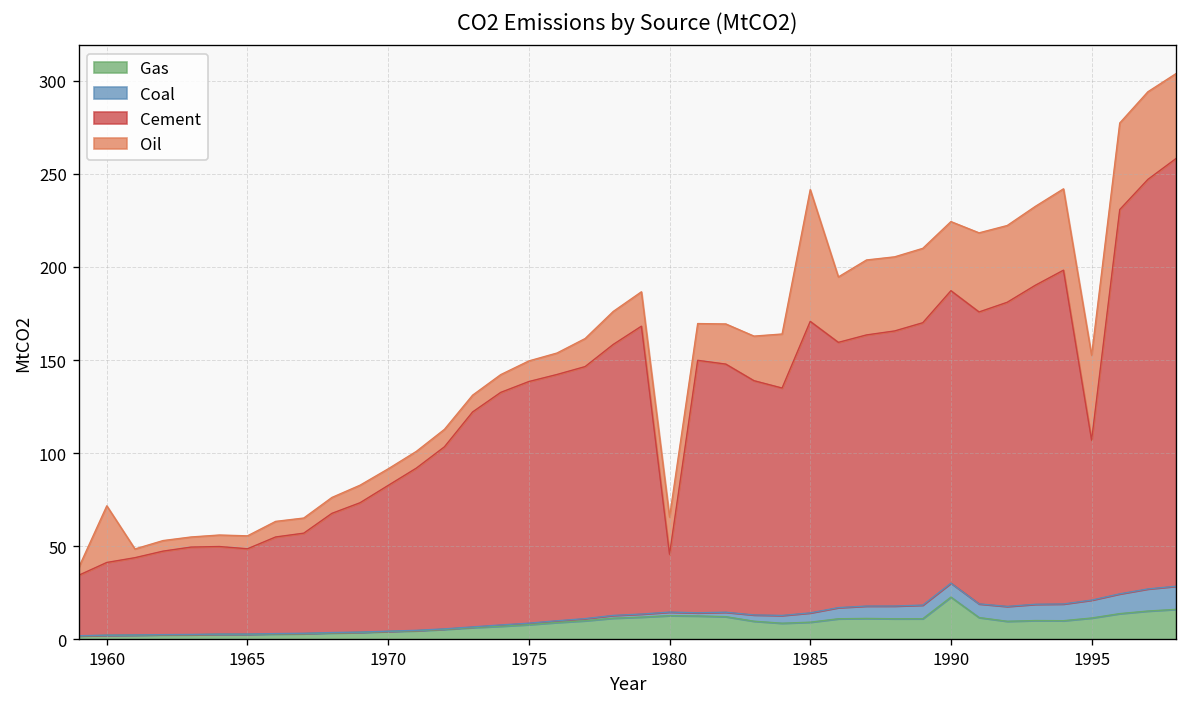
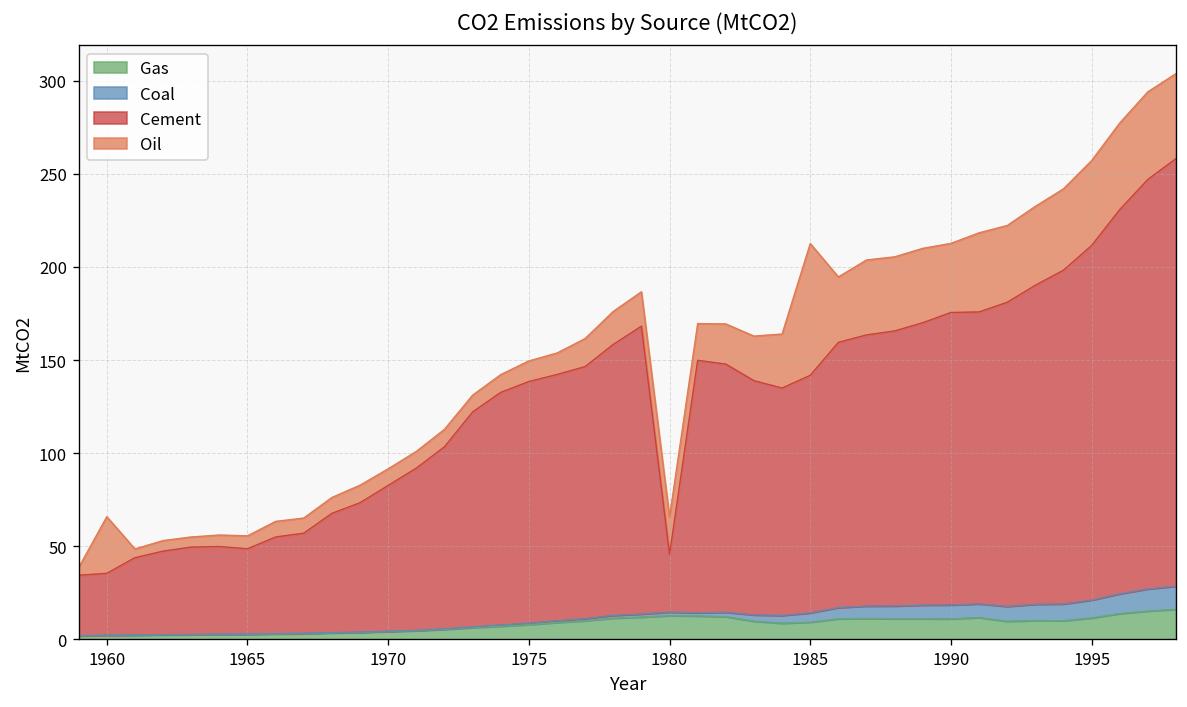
  {
    "Gas": {
      "1980": 13,
      "1985": 9,
-     "1990": 23,
+     "1990": 11,
      "1995": 12
    },
    "Coal": {
      "1980": 2,
      "1985": 5,
      "1990": 7,
      "1995": 10
    },
    "Cement": {
-     "1960": 39,
+     "1960": 33,
      "1965": 46,
      "1970": 78,
      "1975": 130,
      "1980": 31,
-     "1985": 156,
+     "1985": 128,
      "1990": 157,
-     "1995": 86
+     "1995": 190
    },
    "Oil": {
      "1960": 30,
      "1965": 7,
      "1970": 9,
      "1975": 11,
      "1980": 20,
      "1985": 71,
      "1990": 37,
      "1995": 46
    }
  }
